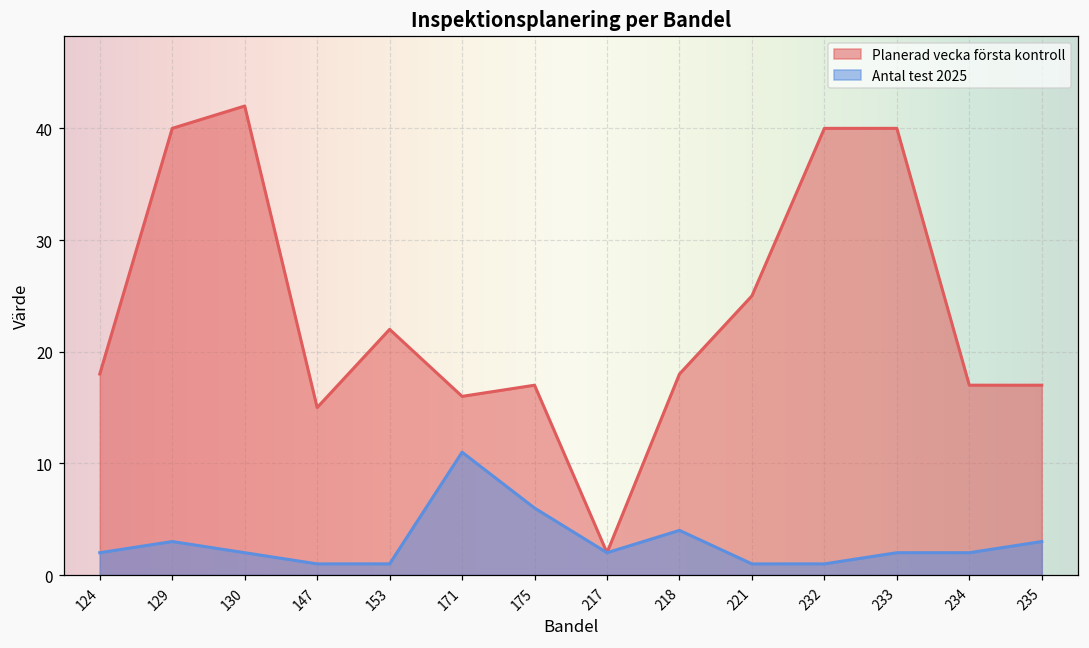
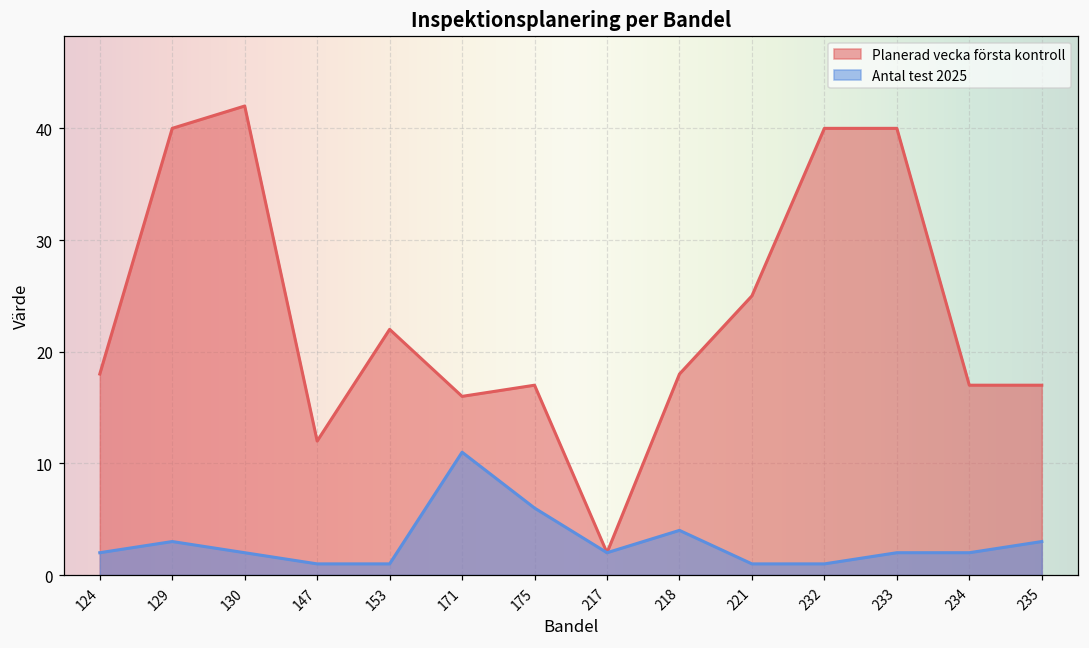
  {
    "Planerad vecka första kontroll": {
      "124": 18,
      "129": 40,
      "130": 42,
-     "147": 15,
+     "147": 12,
      "153": 22,
      "171": 16,
      "175": 17,
      "218": 18,
      "221": 25,
      "232": 40,
      "233": 40,
      "234": 17,
      "235": 17
    },
    "Antal test 2025": {
      "124": 2,
      "129": 3,
      "130": 2,
      "147": 1,
      "153": 1,
      "171": 11,
      "175": 6,
      "218": 4,
      "221": 1,
      "232": 1,
      "233": 2,
      "234": 2,
      "235": 3
    }
  }
